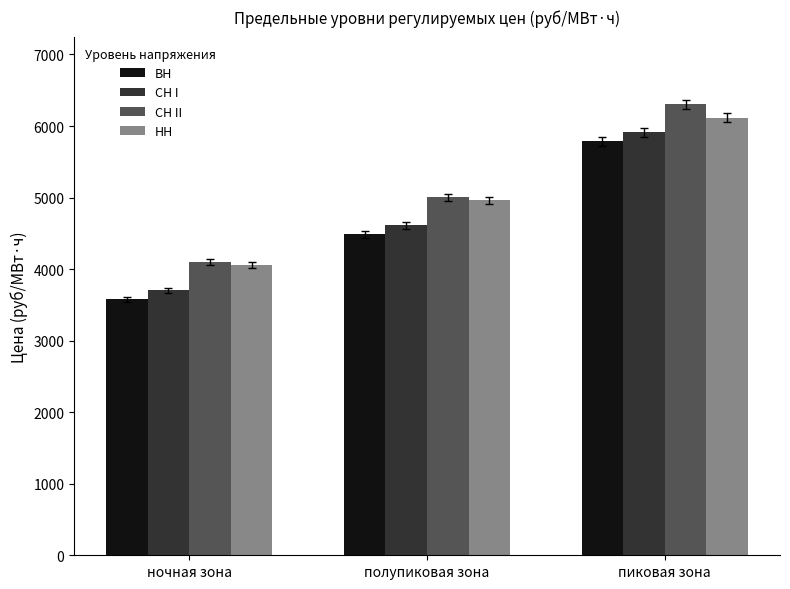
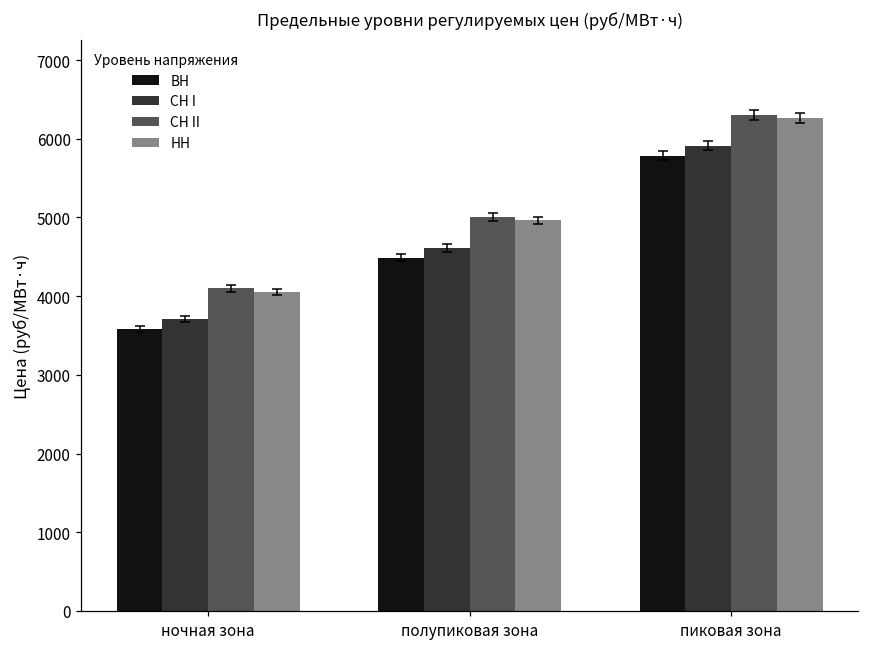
  {
    "НН": {
      "ночная зона": 4100,
      "полупиковая зона": 5000,
-     "пиковая зона": 6100
+     "пиковая зона": 6300
    }
  }
